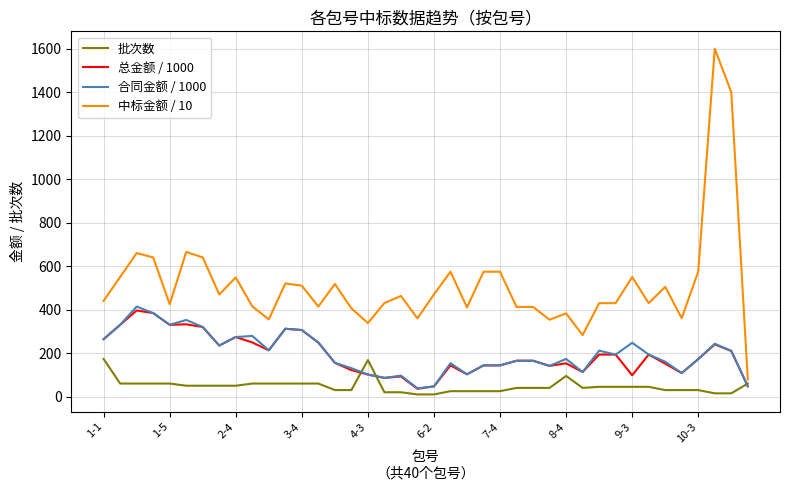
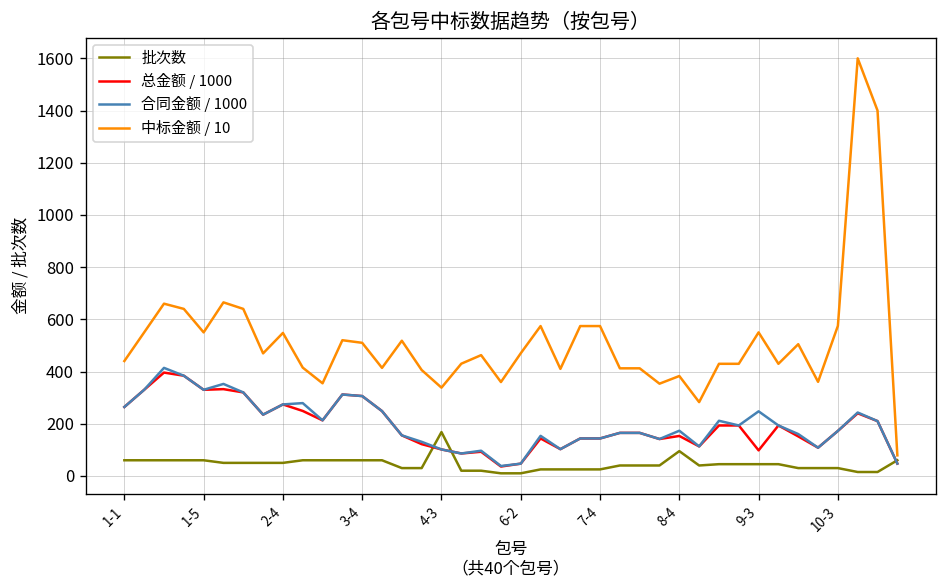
  {
    "批次数": {
-     "1-1": 170,
+     "1-1": 60,
      "1-5": 60,
      "2-4": 50,
      "3-4": 60,
      "4-3": 170,
      "6-2": 10,
      "7-4": 30,
      "8-4": 100,
      "9-3": 50,
      "10-3": 30
    },
    "总金额 / 1000": {
      "8-4": 150,
      "9-3": 100
    },
    "合同金额 / 1000": {
      "8-4": 170,
      "9-3": 250
    },
    "中标金额 / 10": {
      "1-1": 440,
-     "1-5": 420,
+     "1-5": 550,
      "2-4": 550,
      "3-4": 510,
      "4-3": 340,
      "6-2": 470,
      "7-4": 570,
      "8-4": 380,
      "9-3": 550,
      "10-3": 580
    }
  }
